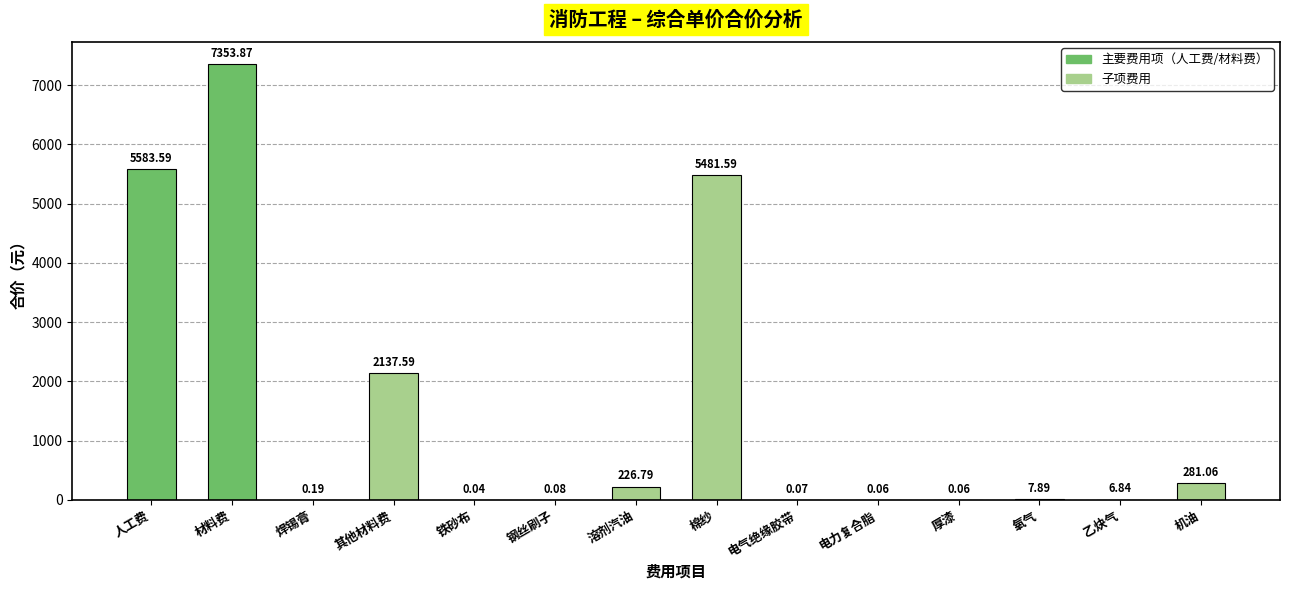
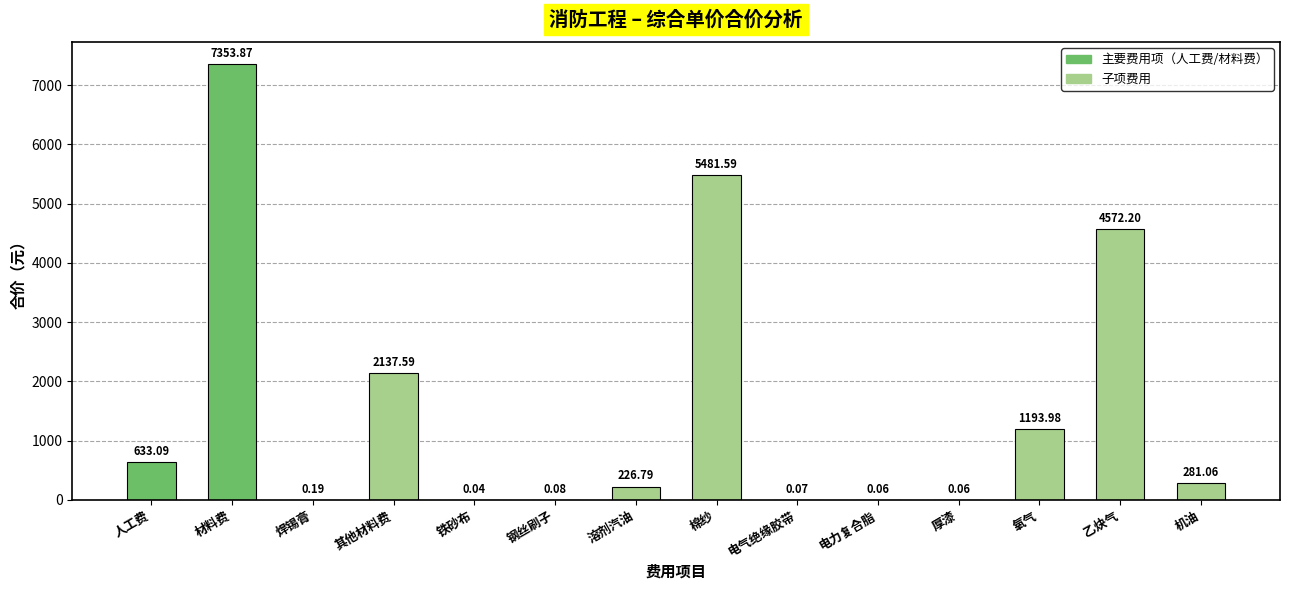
  {
-   "人工费": 5583.59,
+   "人工费": 633.09,
    "材料费": 7353.87,
    "焊锡膏": 0.19,
    "其他材料费": 2137.59,
    "铁砂布": 0.04,
    "钢丝刷子": 0.08,
    "溶剂汽油": 226.79,
    "棉纱": 5481.59,
    "电气绝缘胶带": 0.07,
    "电力复合脂": 0.06,
    "厚漆": 0.06,
-   "氧气": 7.89,
-   "乙炔气": 6.84,
+   "氧气": 1193.98,
+   "乙炔气": 4572.20,
    "机油": 281.06
  }
